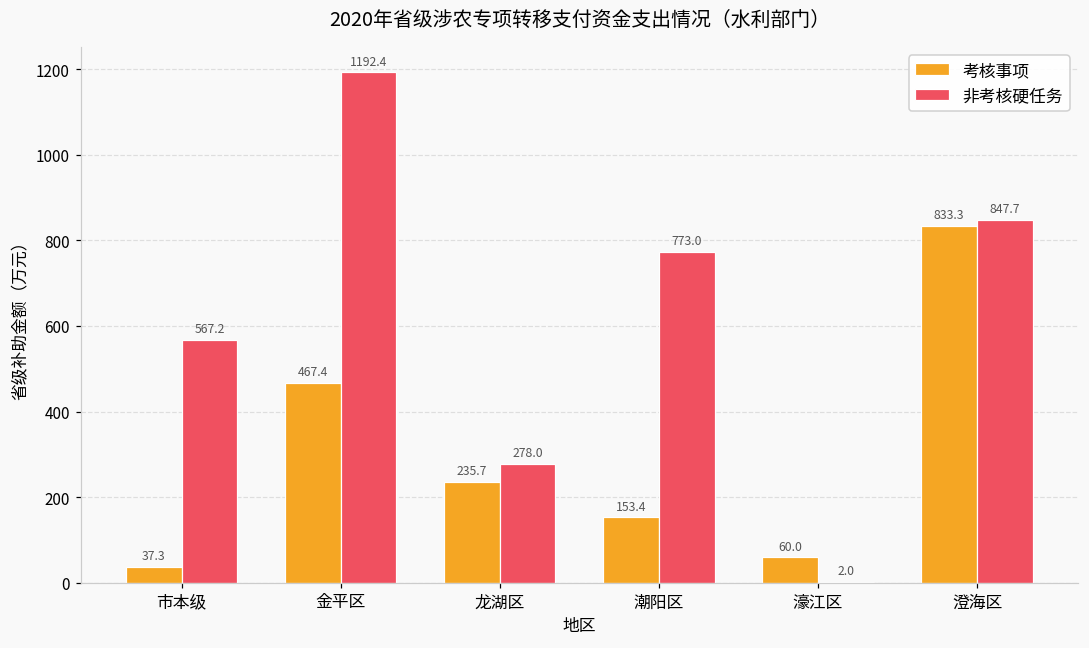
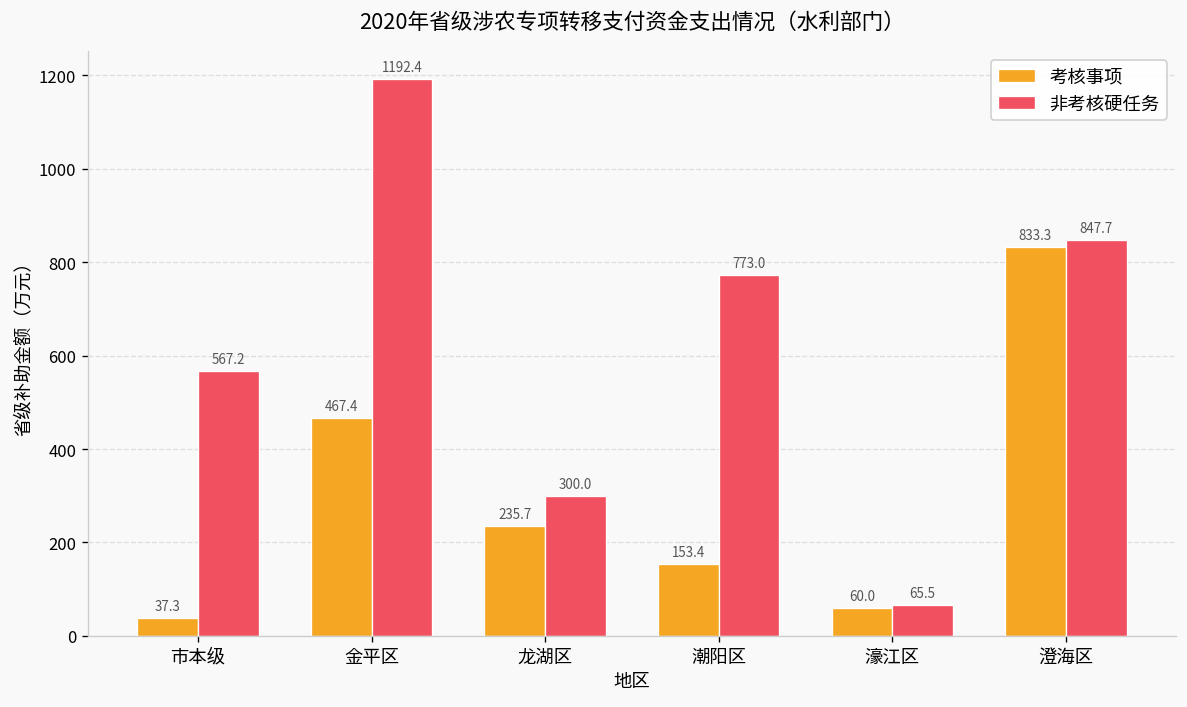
  {
    "考核事项": {
      "市本级": 37.3,
      "金平区": 467.4,
      "龙湖区": 235.7,
      "潮阳区": 153.4,
      "濠江区": 60.0,
      "澄海区": 833.3
    },
    "非考核硬任务": {
      "市本级": 567.2,
      "金平区": 1192.4,
-     "龙湖区": 278.0,
+     "龙湖区": 300.0,
      "潮阳区": 773.0,
-     "濠江区": 2.0,
+     "濠江区": 65.5,
      "澄海区": 847.7
    }
  }
